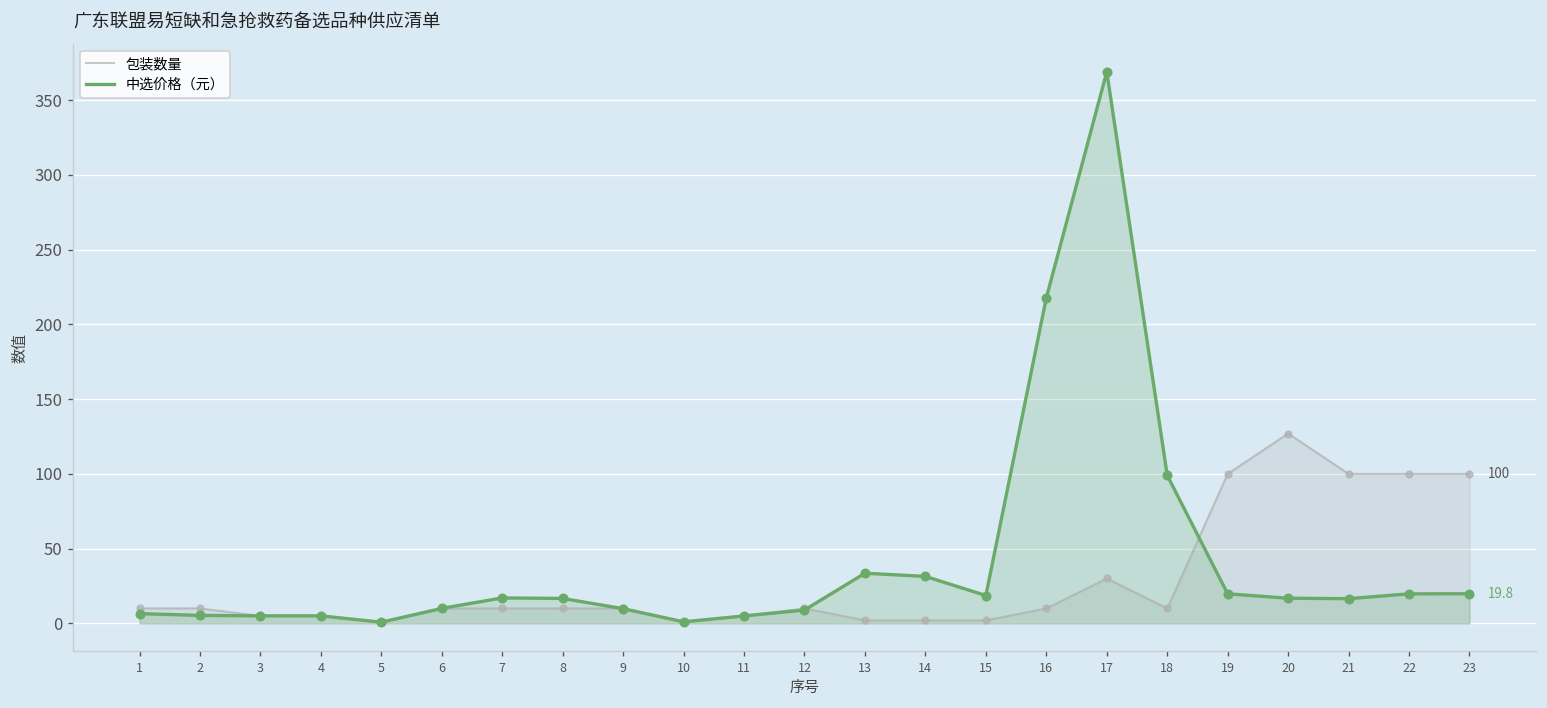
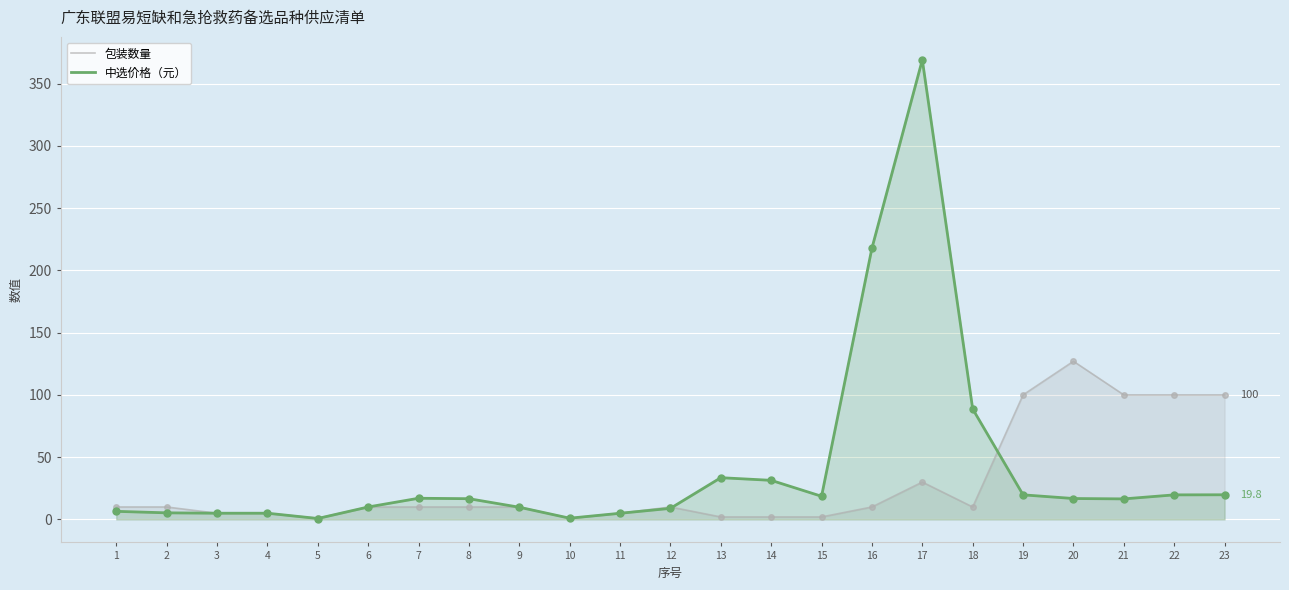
  {
    "包装数量": {
      "23": 100
    },
    "中选价格（元）": {
      "1": 7,
      "2": 5,
      "7": 17,
      "8": 17,
      "13": 34,
      "14": 31,
      "15": 19,
      "16": 218,
      "17": 369,
-     "18": 99,
+     "18": 89,
      "19": 20,
      "20": 17,
      "21": 17,
      "22": 20
    }
  }
